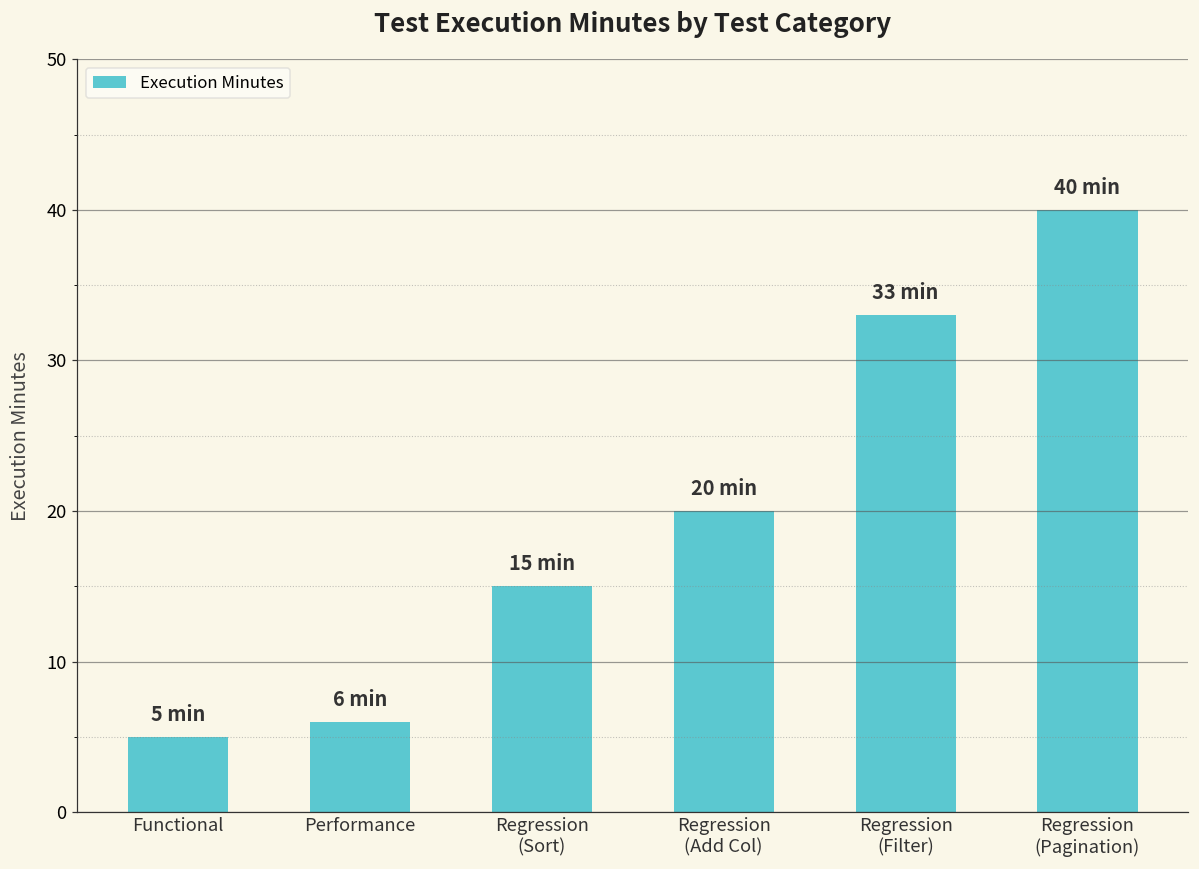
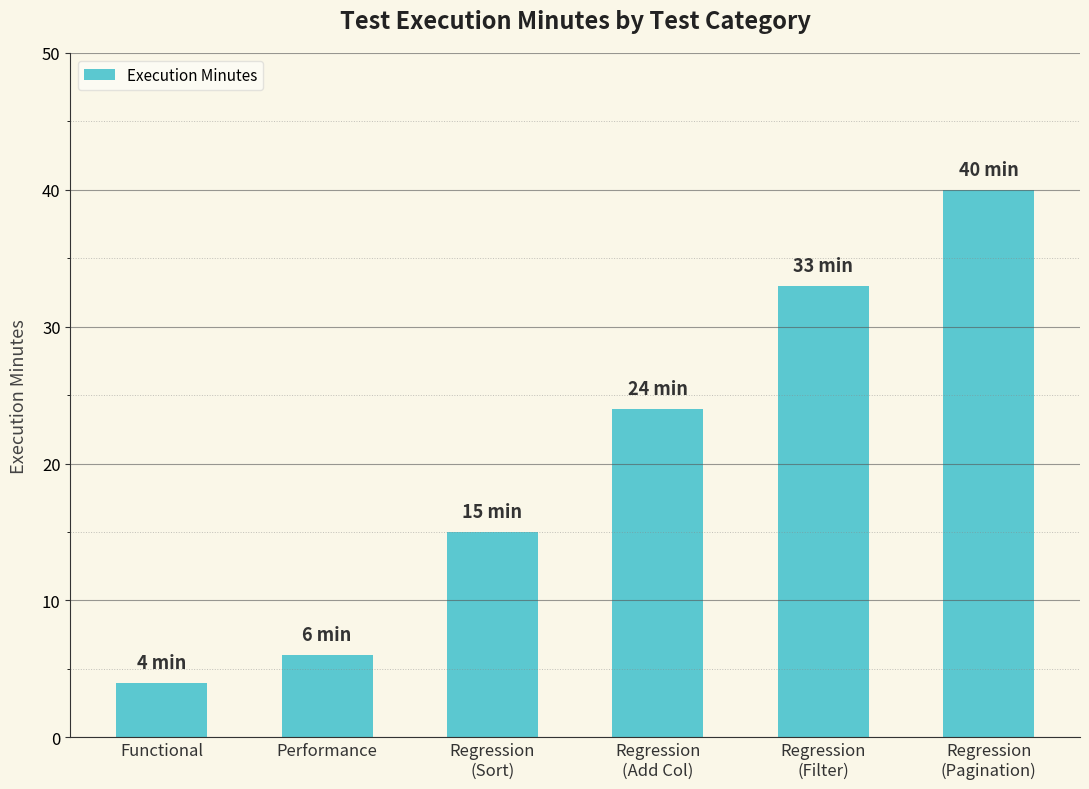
  {
-   "Functional": 5,
+   "Functional": 4,
    "Performance": 6,
    "Regression (Sort)": 15,
-   "Regression (Add Col)": 20,
+   "Regression (Add Col)": 24,
    "Regression (Filter)": 33,
    "Regression (Pagination)": 40
  }
